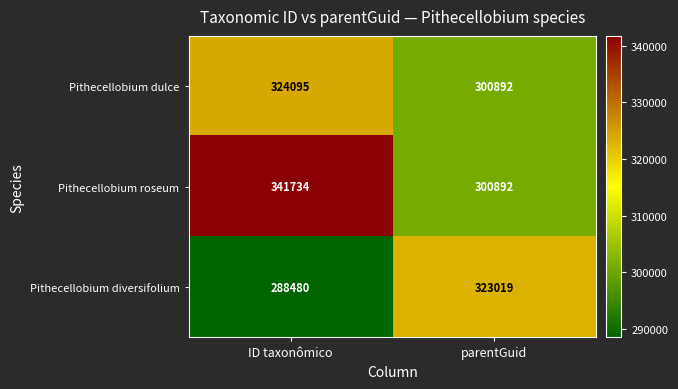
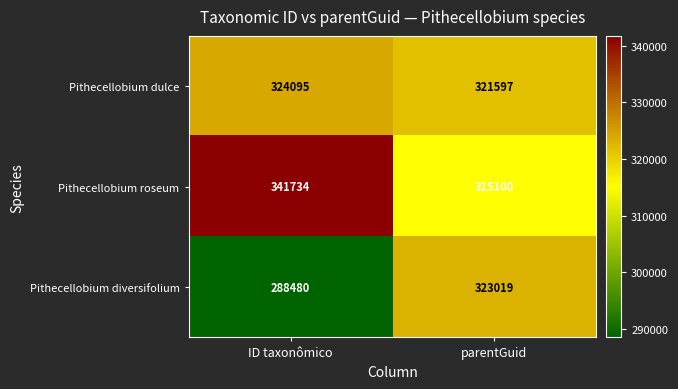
  {
    "Pithecellobium dulce": {
      "ID taxonômico": 324095,
-     "parentGuid": 300892
+     "parentGuid": 321597
    },
    "Pithecellobium roseum": {
      "ID taxonômico": 341734,
-     "parentGuid": 300892
+     "parentGuid": 315100
    },
    "Pithecellobium diversifolium": {
      "ID taxonômico": 288480,
      "parentGuid": 323019
    }
  }
